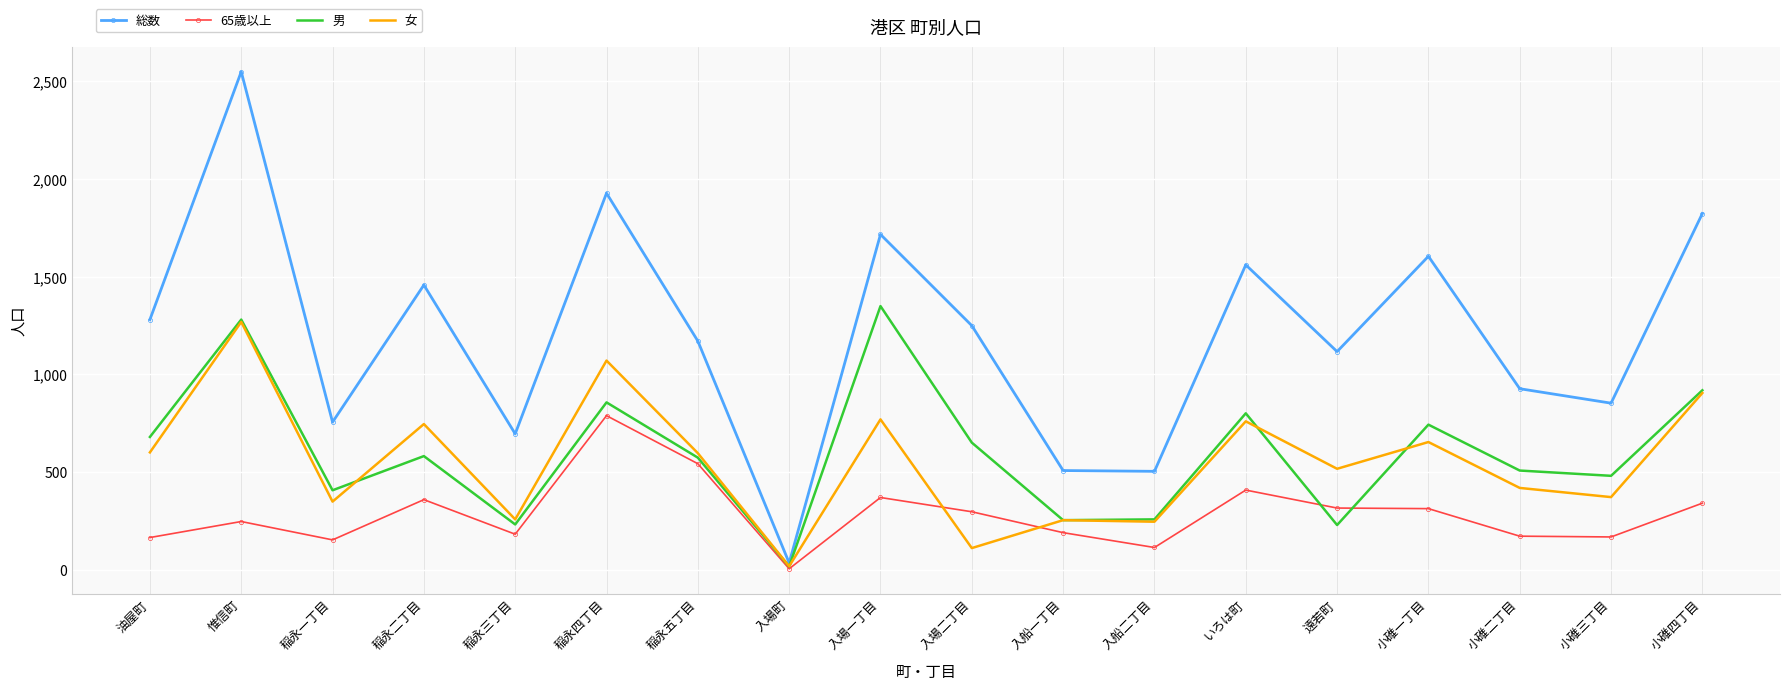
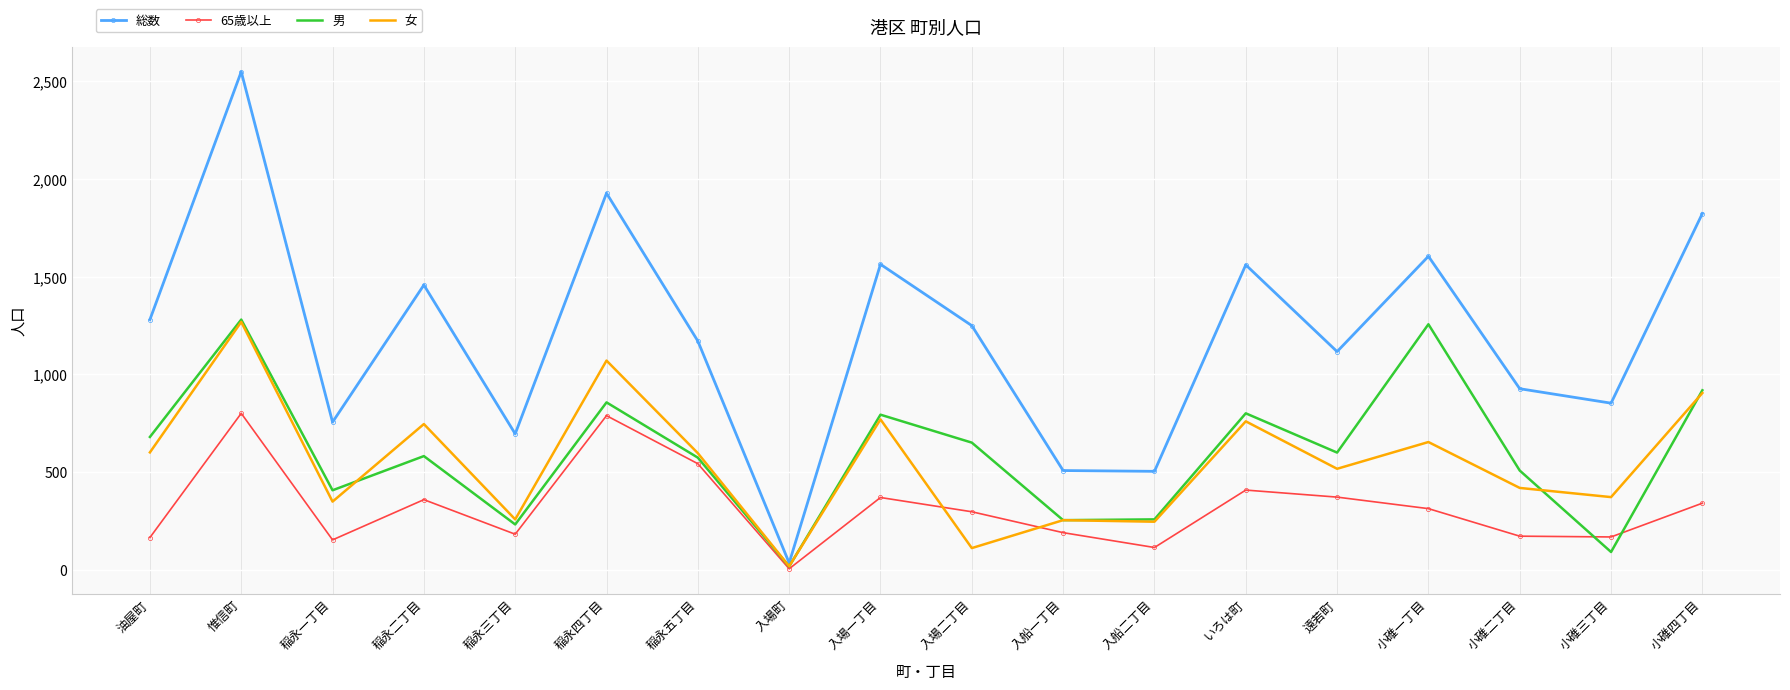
  {
    "総数": {
      "油屋町": "1,280",
      "惟信町": "2,550",
      "稲永一丁目": "760",
      "稲永二丁目": "1,460",
      "稲永三丁目": "700",
      "稲永四丁目": "1,930",
      "稲永五丁目": "1,170",
      "入場町": "40",
-     "入場一丁目": "1,720",
+     "入場一丁目": "1,560",
      "入場二丁目": "1,250",
      "入船一丁目": "510",
      "入船二丁目": "500",
      "いろは町": "1,560",
      "遠若町": "1,120",
      "小碓一丁目": "1,610",
      "小碓二丁目": "930",
      "小碓三丁目": "850",
      "小碓四丁目": "1,820"
    },
    "65歳以上": {
      "油屋町": "170",
-     "惟信町": "250",
+     "惟信町": "800",
      "稲永一丁目": "150",
      "稲永二丁目": "360",
      "稲永三丁目": "180",
      "稲永四丁目": "790",
      "稲永五丁目": "540",
      "入場一丁目": "370",
      "入場二丁目": "300",
      "入船一丁目": "190",
      "入船二丁目": "110",
      "いろは町": "410",
-     "遠若町": "320",
+     "遠若町": "370",
      "小碓一丁目": "310",
      "小碓二丁目": "170",
      "小碓三丁目": "170",
      "小碓四丁目": "340"
    },
    "男": {
      "油屋町": "680",
      "稲永一丁目": "410",
      "稲永二丁目": "580",
      "稲永三丁目": "230",
      "稲永四丁目": "860",
      "稲永五丁目": "570",
-     "入場一丁目": "1,350",
+     "入場一丁目": "790",
      "入場二丁目": "650",
      "いろは町": "800",
-     "遠若町": "230",
-     "小碓一丁目": "740",
+     "遠若町": "600",
+     "小碓一丁目": "1,260",
      "小碓二丁目": "510",
-     "小碓三丁目": "480",
+     "小碓三丁目": "90",
      "小碓四丁目": "920"
    },
    "女": {
      "油屋町": "600",
      "稲永一丁目": "350",
      "稲永二丁目": "750",
      "稲永三丁目": "260",
      "稲永四丁目": "1,070",
      "稲永五丁目": "600",
      "入場一丁目": "770",
      "入場二丁目": "110",
      "いろは町": "760",
      "遠若町": "520",
      "小碓一丁目": "650",
      "小碓二丁目": "420",
      "小碓三丁目": "370",
      "小碓四丁目": "910"
    }
  }
